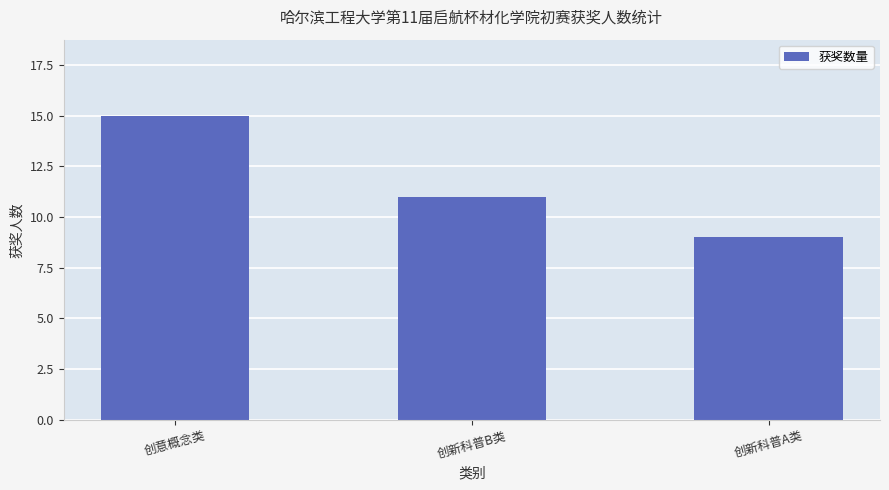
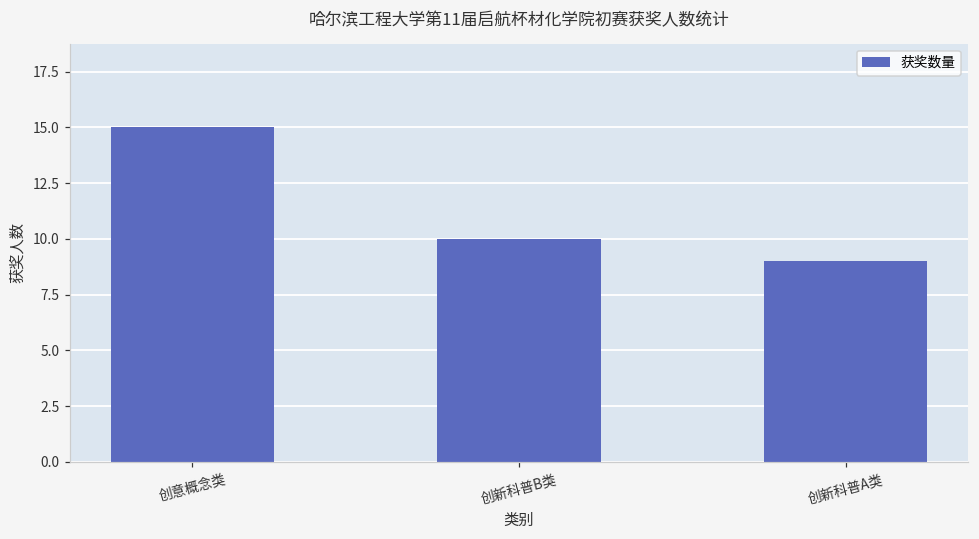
  {
    "创意概念类": 15,
-   "创新科普B类": 11,
+   "创新科普B类": 10,
    "创新科普A类": 9
  }
